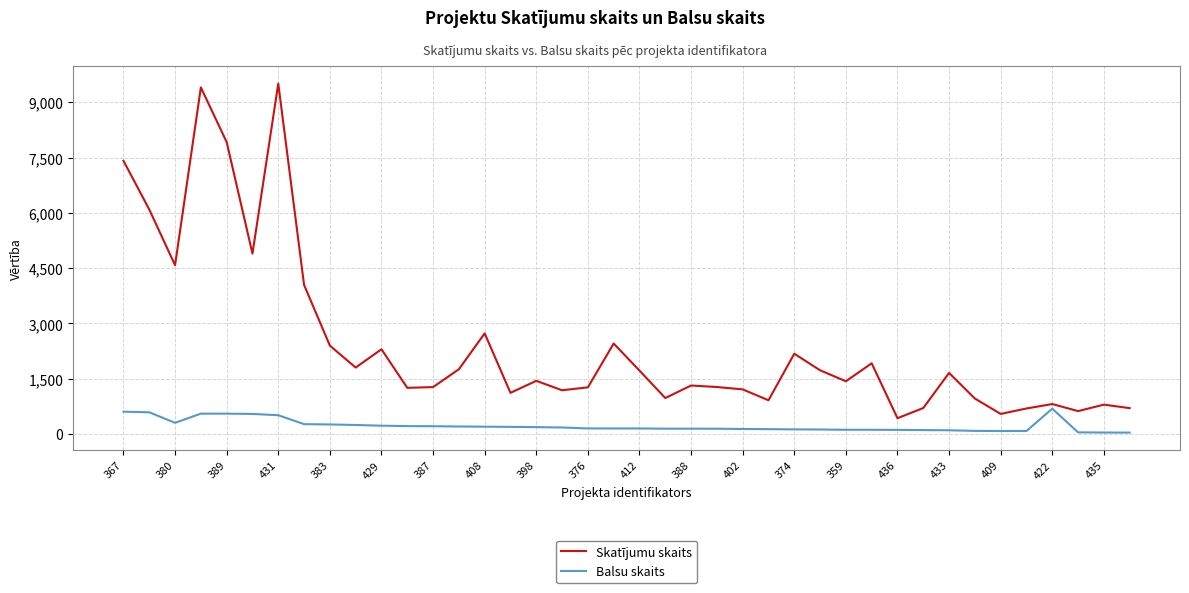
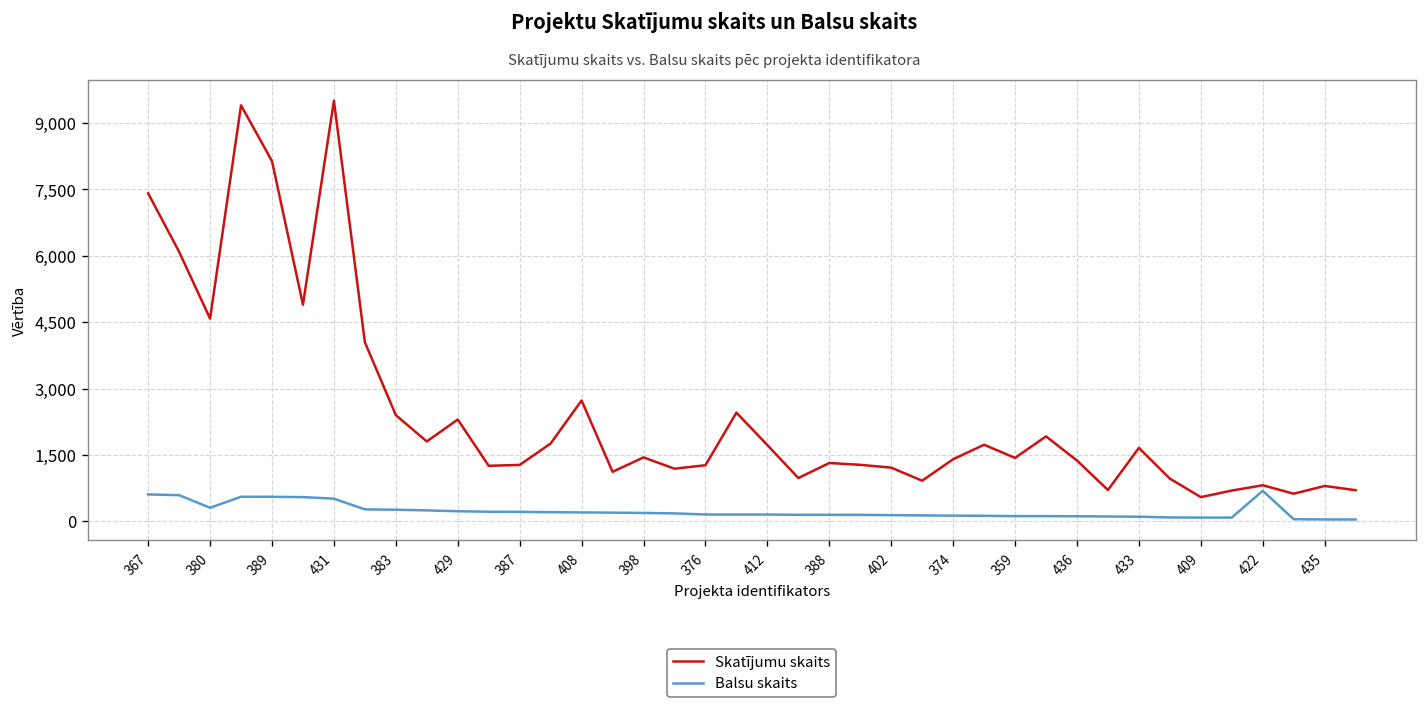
  {
    "Skatījumu skaits": {
      "367": "7,400",
      "380": "4,600",
-     "389": "7,900",
+     "389": "8,100",
      "431": "9,500",
      "383": "2,400",
      "429": "2,300",
      "387": "1,300",
      "408": "2,700",
      "398": "1,400",
      "376": "1,300",
      "412": "1,700",
      "388": "1,300",
      "402": "1,200",
-     "374": "2,200",
+     "374": "1,400",
      "359": "1,400",
-     "436": "400",
+     "436": "1,400",
      "433": "1,700",
      "409": "500",
      "422": "800",
      "435": "800"
    },
    "Balsu skaits": {
      "367": "600",
      "380": "300",
      "389": "600",
      "431": "500",
      "383": "300",
      "429": "200",
      "387": "200",
      "408": "200",
      "398": "200",
      "376": "200",
      "412": "200",
      "388": "100",
      "402": "100",
      "374": "100",
      "359": "100",
      "436": "100",
      "433": "100",
      "409": "100",
      "422": "700",
      "435": "0"
    }
  }
